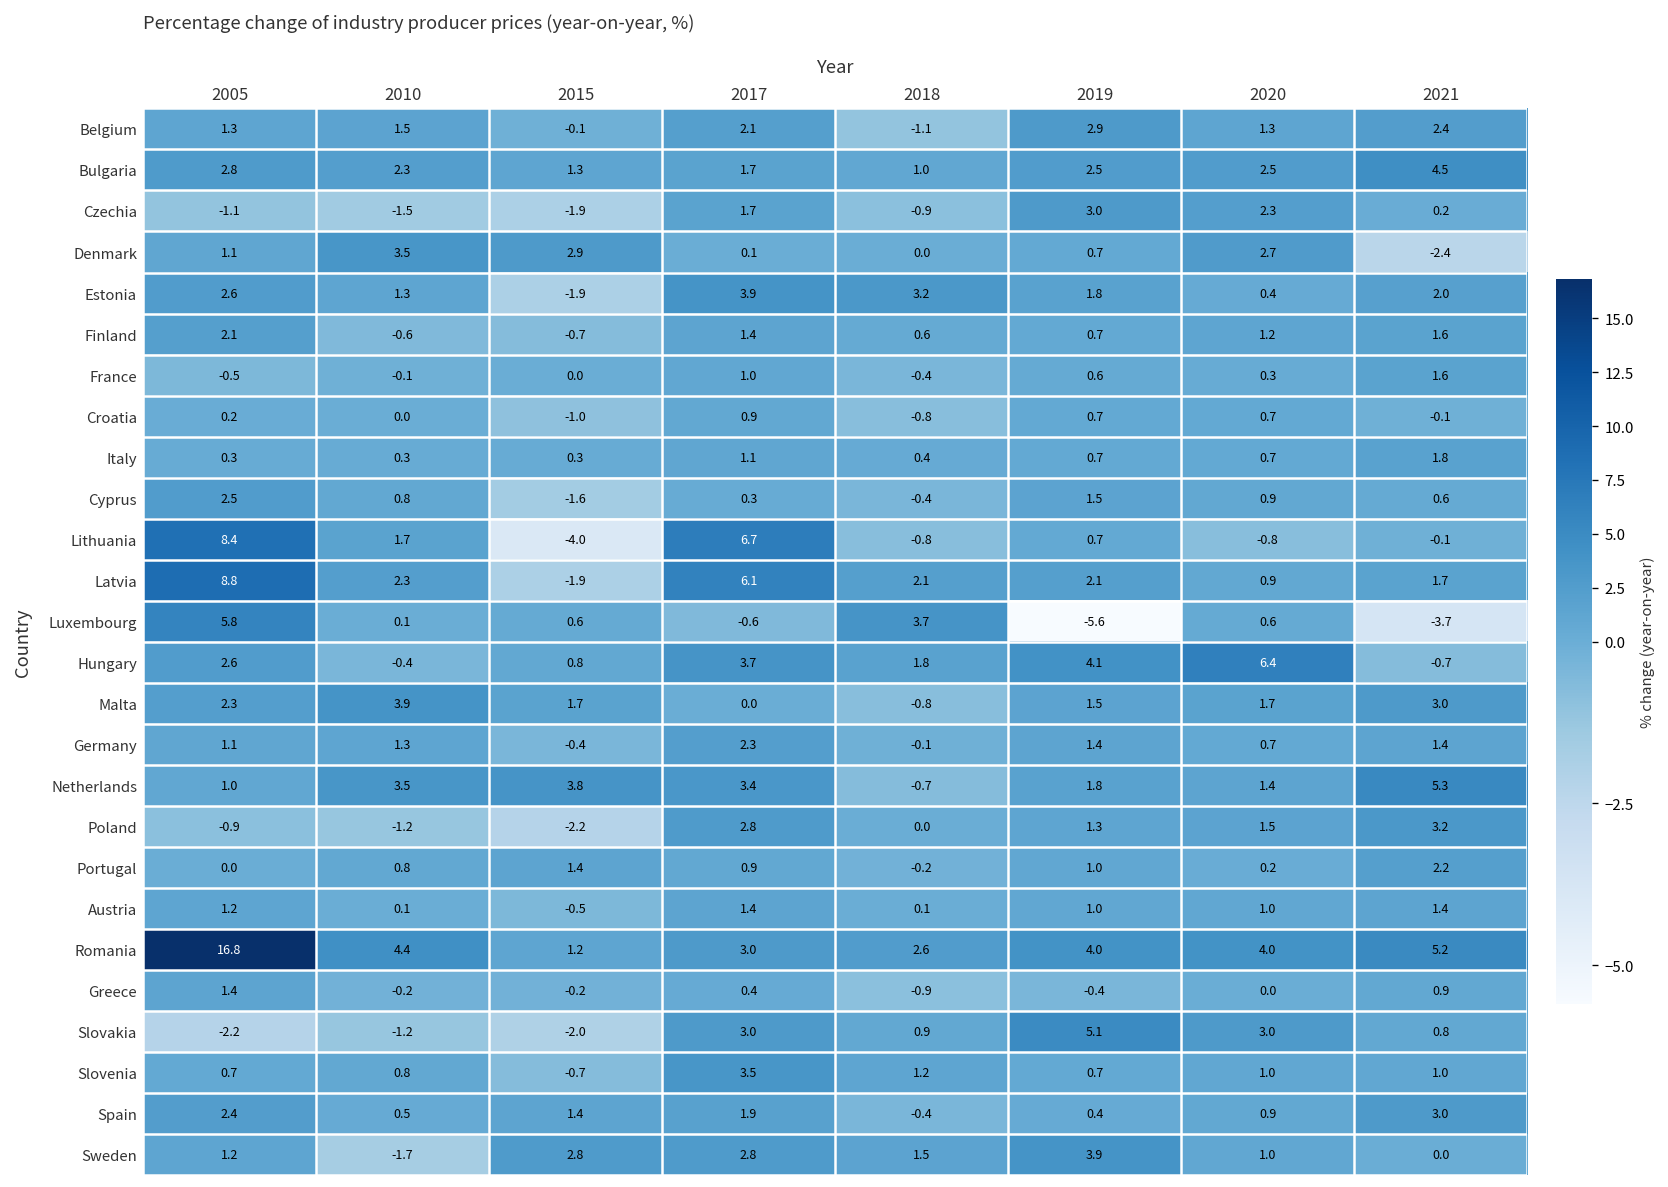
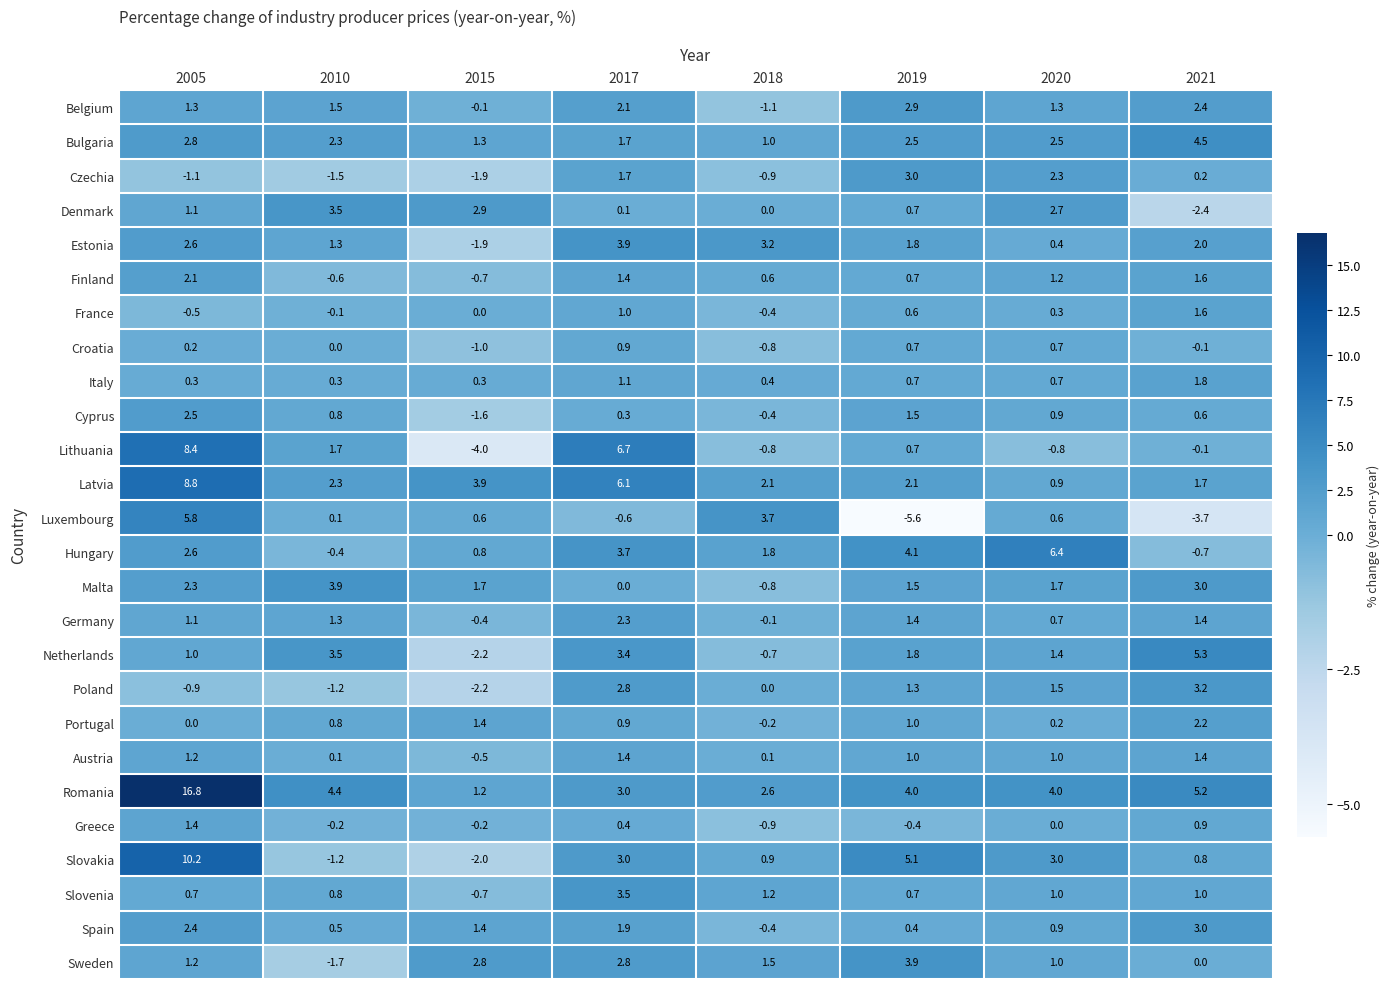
  {
    "Latvia": {
      "2005": 8.8,
      "2010": 2.3,
-     "2015": -1.9,
+     "2015": 3.9,
      "2017": 6.1,
      "2018": 2.1,
      "2019": 2.1,
      "2020": 0.9,
      "2021": 1.7
    },
    "Netherlands": {
      "2005": 1.0,
      "2010": 3.5,
-     "2015": 3.8,
+     "2015": -2.2,
      "2017": 3.4,
      "2018": -0.7,
      "2019": 1.8,
      "2020": 1.4,
      "2021": 5.3
    },
    "Slovakia": {
-     "2005": -2.2,
+     "2005": 10.2,
      "2010": -1.2,
      "2015": -2.0,
      "2017": 3.0,
      "2018": 0.9,
      "2019": 5.1,
      "2020": 3.0,
      "2021": 0.8
    }
  }
